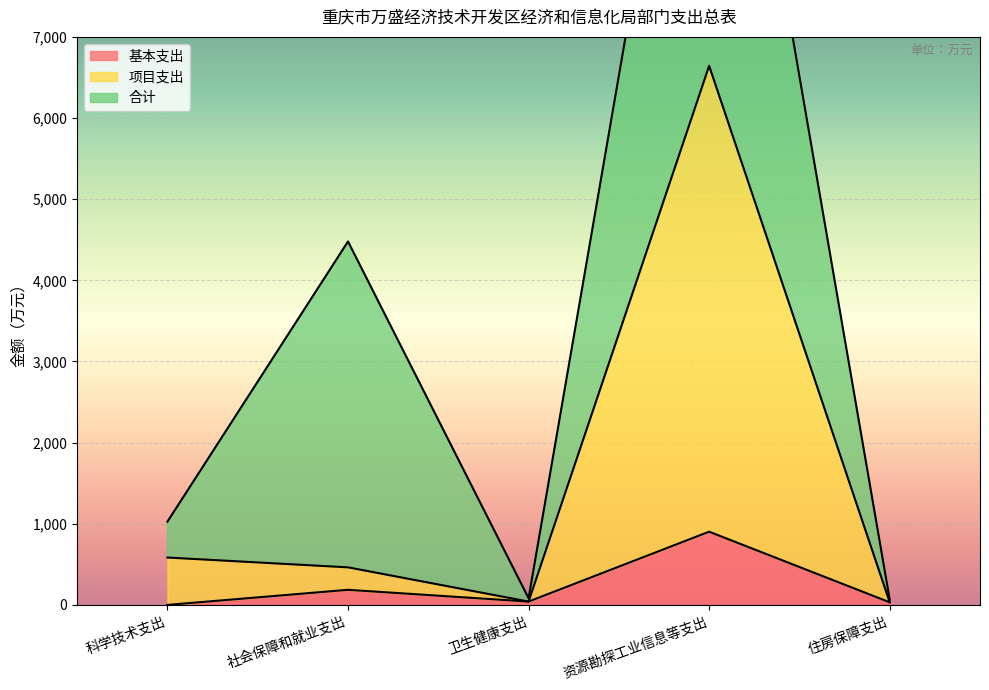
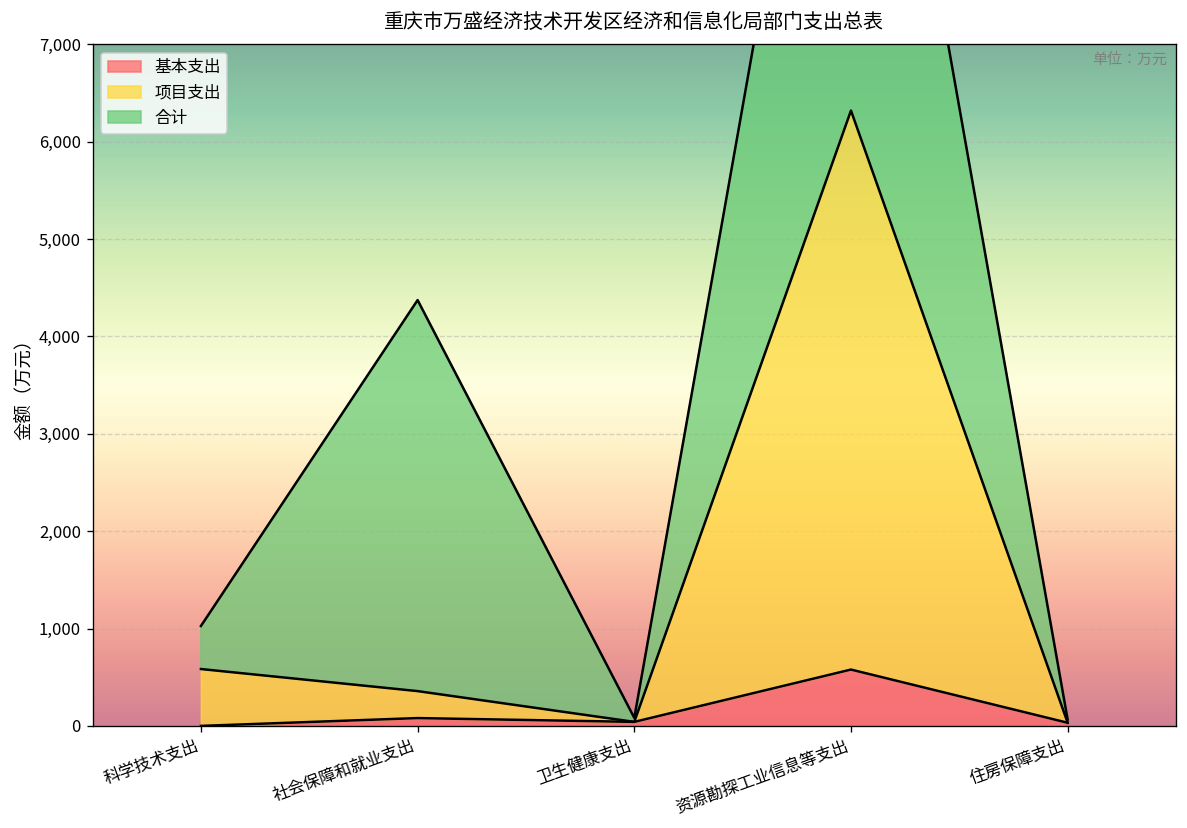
  {
    "基本支出": {
      "科学技术支出": "0",
-     "社会保障和就业支出": "200",
-     "资源勘探工业信息等支出": "900"
+     "社会保障和就业支出": "100",
+     "资源勘探工业信息等支出": "600"
    },
    "项目支出": {
      "科学技术支出": "600",
      "社会保障和就业支出": "300",
      "资源勘探工业信息等支出": "5,700"
    },
    "合计": {
      "科学技术支出": "400",
      "社会保障和就业支出": "4,000",
      "卫生健康支出": "0",
      "住房保障支出": "0"
    }
  }
